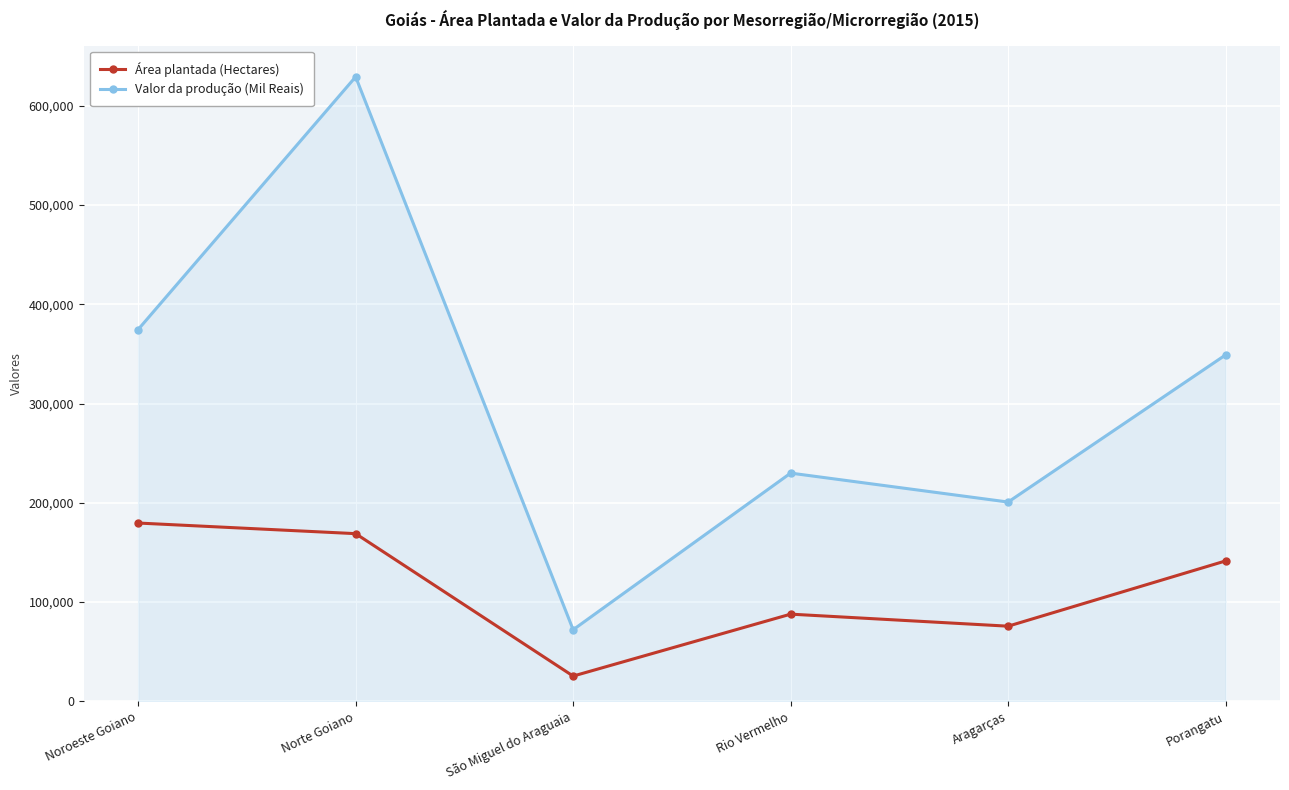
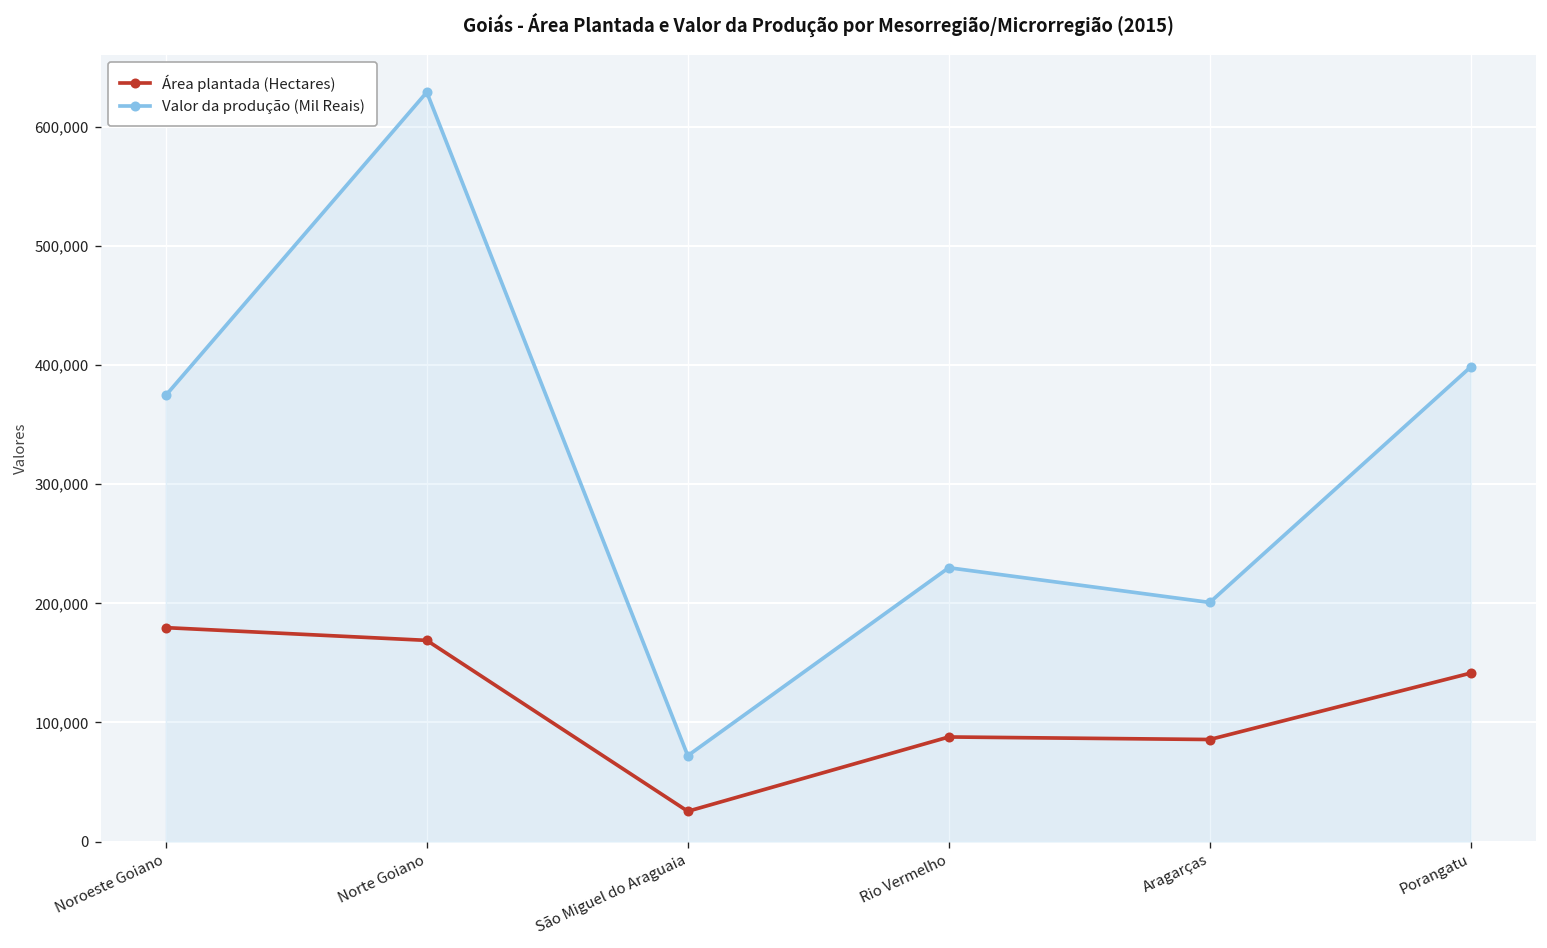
  {
    "Área plantada (Hectares)": {
      "Noroeste Goiano": "180,000",
      "Norte Goiano": "170,000",
      "São Miguel do Araguaia": "30,000",
      "Rio Vermelho": "90,000",
-     "Aragarças": "80,000",
+     "Aragarças": "90,000",
      "Porangatu": "140,000"
    },
    "Valor da produção (Mil Reais)": {
      "Noroeste Goiano": "370,000",
      "Norte Goiano": "630,000",
      "São Miguel do Araguaia": "70,000",
      "Rio Vermelho": "230,000",
      "Aragarças": "200,000",
-     "Porangatu": "350,000"
+     "Porangatu": "400,000"
    }
  }
